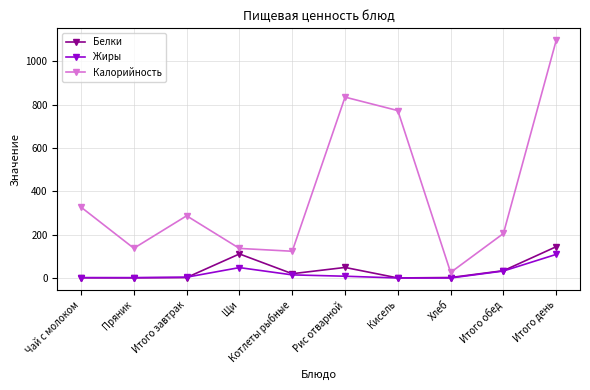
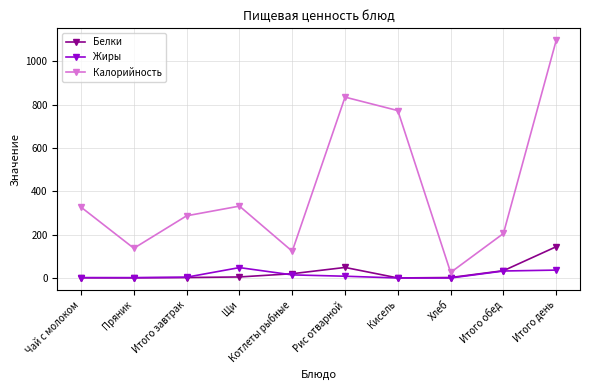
  {
    "Белки": {
-     "Щи": 110,
+     "Щи": 10,
      "Рис отварной": 50,
      "Итого день": 140
    },
    "Жиры": {
      "Щи": 50,
      "Рис отварной": 10,
-     "Итого день": 110
+     "Итого день": 40
    },
    "Калорийность": {
      "Чай с молоком": 330,
      "Пряник": 140,
      "Итого завтрак": 290,
-     "Щи": 140,
+     "Щи": 330,
      "Котлеты рыбные": 120,
      "Рис отварной": 840,
      "Кисель": 770,
      "Хлеб": 30,
      "Итого обед": 210,
      "Итого день": 1100
    }
  }
